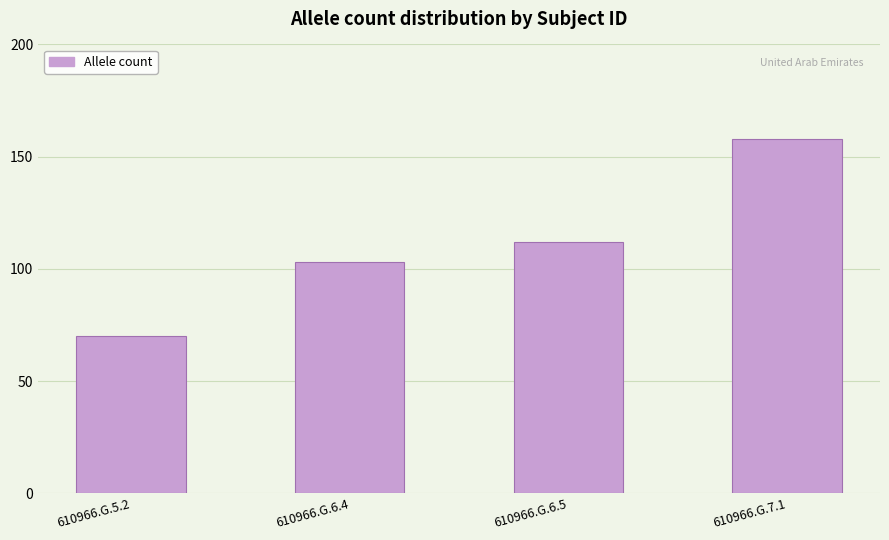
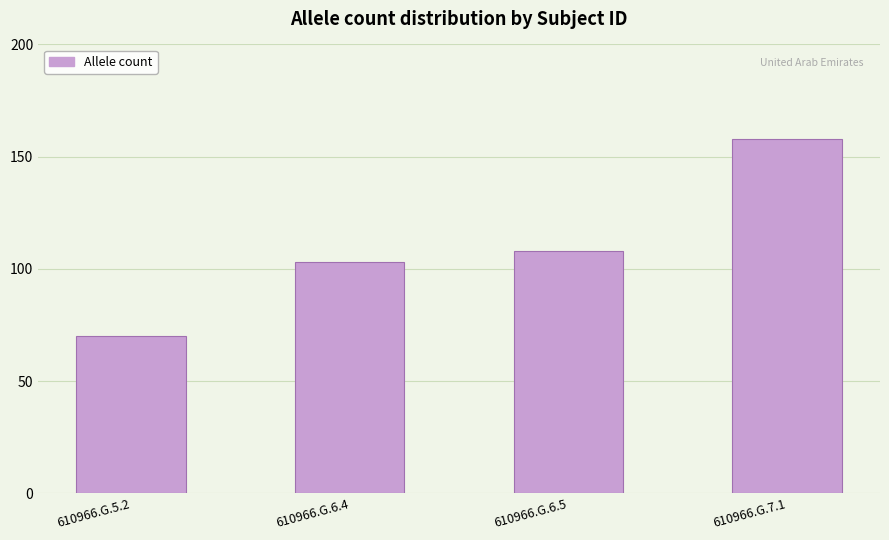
  {
    "610966.G.5.2": 70,
    "610966.G.6.4": 103,
-   "610966.G.6.5": 112,
+   "610966.G.6.5": 108,
    "610966.G.7.1": 158
  }
